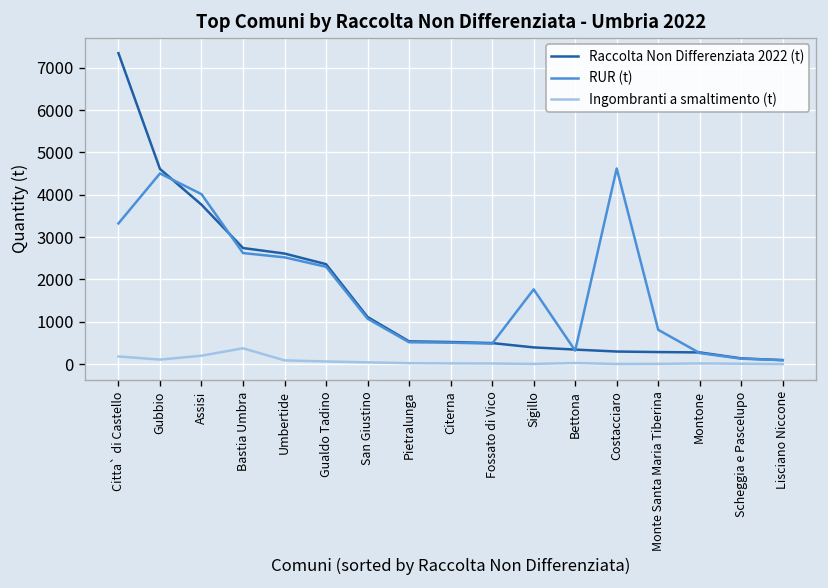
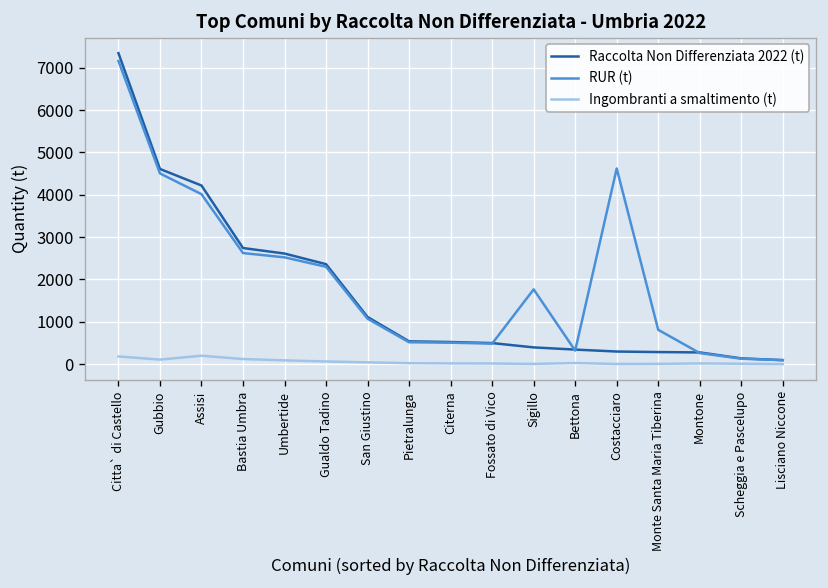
  {
    "Raccolta Non Differenziata 2022 (t)": {
      "Citta` di Castello": 7300,
      "Gubbio": 4600,
-     "Assisi": 3800,
+     "Assisi": 4200,
      "Bastia Umbra": 2700,
      "Umbertide": 2600,
      "Sigillo": 400,
      "Costacciaro": 300,
      "Monte Santa Maria Tiberina": 300
    },
    "RUR (t)": {
-     "Citta` di Castello": 3300,
+     "Citta` di Castello": 7200,
      "Gubbio": 4500,
      "Assisi": 4000,
      "Bastia Umbra": 2600,
      "Umbertide": 2500,
      "Sigillo": 1800,
      "Costacciaro": 4600,
      "Monte Santa Maria Tiberina": 800
    },
    "Ingombranti a smaltimento (t)": {
      "Citta` di Castello": 200,
      "Gubbio": 100,
      "Assisi": 200,
-     "Bastia Umbra": 400,
+     "Bastia Umbra": 100,
      "Umbertide": 100,
      "Gualdo Tadino": 100,
      "San Giustino": 0,
      "Pietralunga": 0,
      "Citerna": 0,
      "Fossato di Vico": 0,
      "Sigillo": 0,
      "Bettona": 0,
      "Costacciaro": 0,
      "Monte Santa Maria Tiberina": 0,
      "Montone": 0,
      "Scheggia e Pascelupo": 0,
      "Lisciano Niccone": 0
    }
  }
